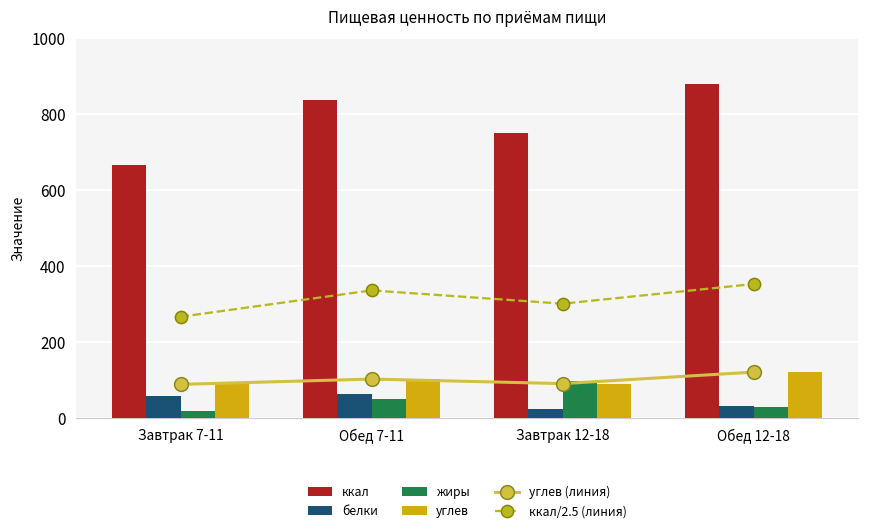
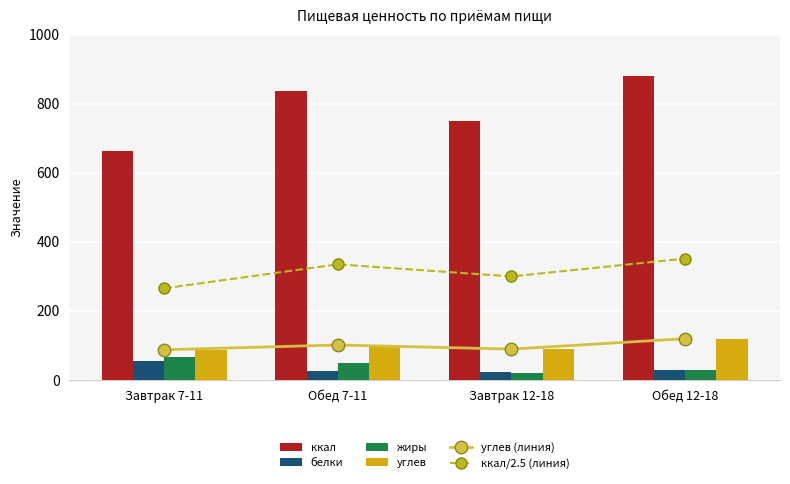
  {
    "ккал": {
      "Завтрак 7-11": 660,
      "Обед 7-11": 840,
      "Завтрак 12-18": 750,
      "Обед 12-18": 880
    },
    "белки": {
      "Завтрак 7-11": 60,
-     "Обед 7-11": 60,
+     "Обед 7-11": 30,
      "Завтрак 12-18": 20,
      "Обед 12-18": 30
    },
    "жиры": {
-     "Завтрак 7-11": 20,
+     "Завтрак 7-11": 70,
      "Обед 7-11": 50,
-     "Завтрак 12-18": 100,
+     "Завтрак 12-18": 20,
      "Обед 12-18": 30
    }
  }
